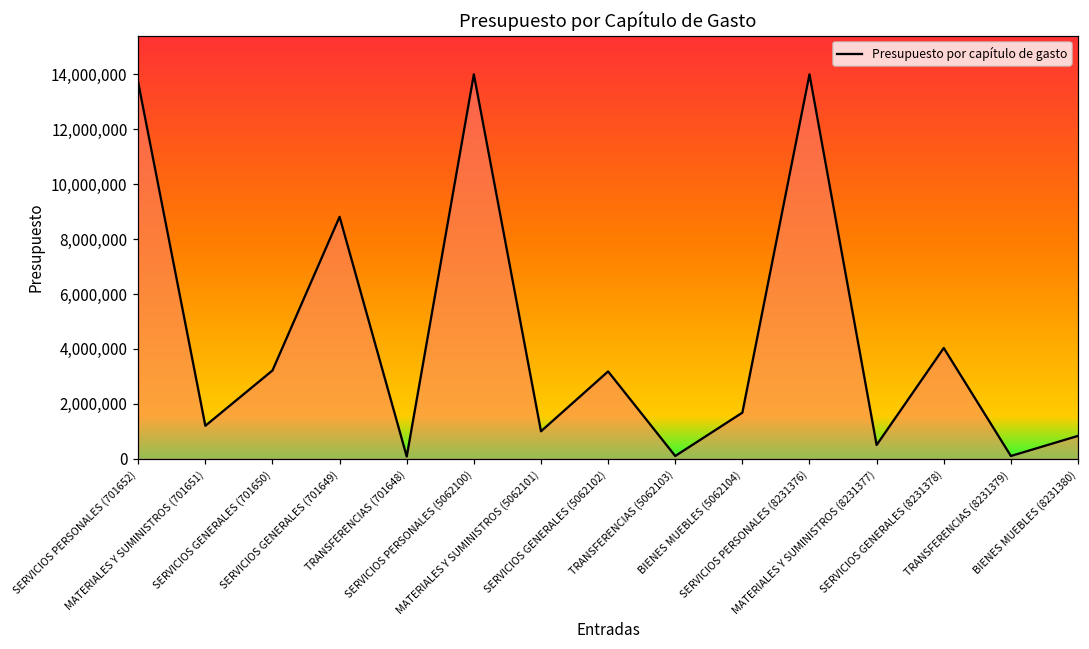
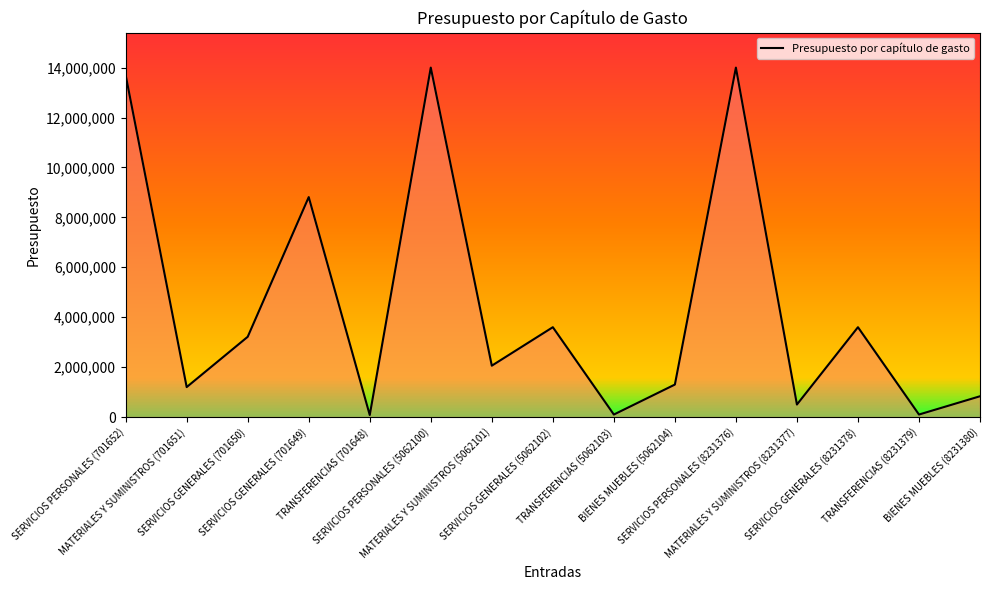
  {
    "SERVICIOS PERSONALES (701652)": "13,700,000",
    "MATERIALES Y SUMINISTROS (701651)": "1,200,000",
    "SERVICIOS GENERALES (701650)": "3,200,000",
    "SERVICIOS GENERALES (701649)": "8,800,000",
    "TRANSFERENCIAS (701648)": "100,000",
    "SERVICIOS PERSONALES (5062100)": "14,000,000",
-   "MATERIALES Y SUMINISTROS (5062101)": "1,000,000",
-   "SERVICIOS GENERALES (5062102)": "3,200,000",
+   "MATERIALES Y SUMINISTROS (5062101)": "2,100,000",
+   "SERVICIOS GENERALES (5062102)": "3,600,000",
    "TRANSFERENCIAS (5062103)": "100,000",
-   "BIENES MUEBLES (5062104)": "1,700,000",
+   "BIENES MUEBLES (5062104)": "1,300,000",
    "SERVICIOS PERSONALES (8231376)": "14,000,000",
    "MATERIALES Y SUMINISTROS (8231377)": "500,000",
-   "SERVICIOS GENERALES (8231378)": "4,000,000",
+   "SERVICIOS GENERALES (8231378)": "3,600,000",
    "TRANSFERENCIAS (8231379)": "100,000",
    "BIENES MUEBLES (8231380)": "800,000"
  }
